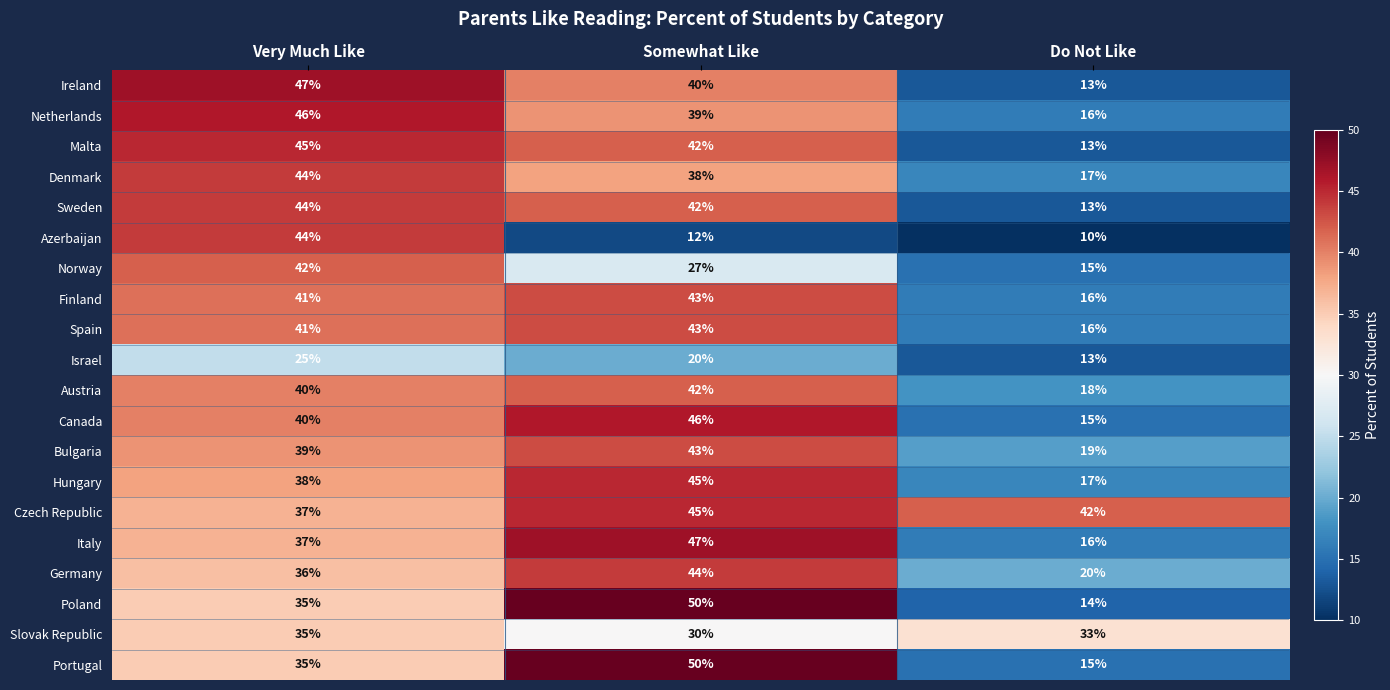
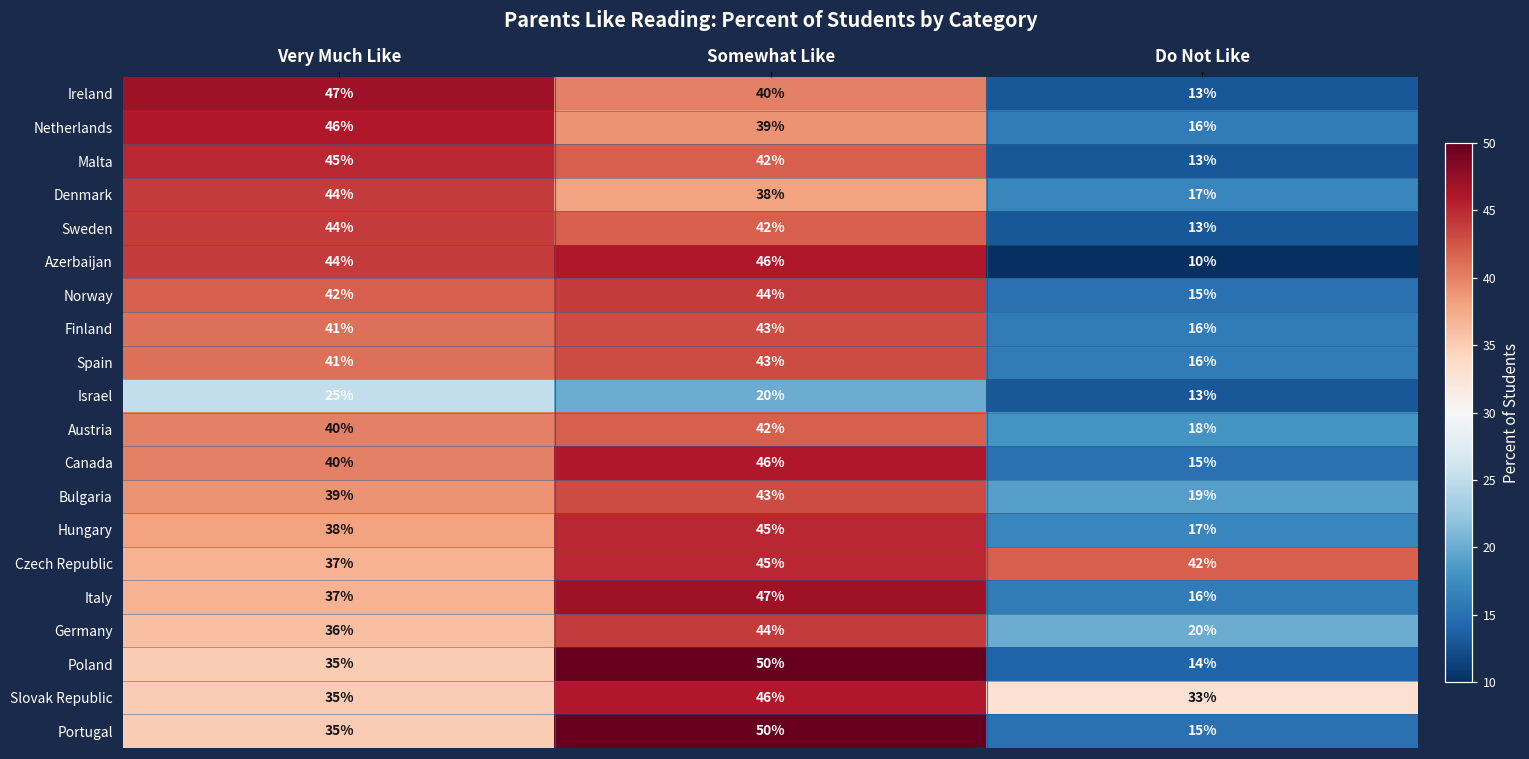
  {
    "Ireland": {
      "Very Much Like": "47%",
      "Somewhat Like": "40%",
      "Do Not Like": "13%"
    },
    "Netherlands": {
      "Very Much Like": "46%",
      "Somewhat Like": "39%",
      "Do Not Like": "16%"
    },
    "Malta": {
      "Very Much Like": "45%",
      "Somewhat Like": "42%",
      "Do Not Like": "13%"
    },
    "Denmark": {
      "Very Much Like": "44%",
      "Somewhat Like": "38%",
      "Do Not Like": "17%"
    },
    "Sweden": {
      "Very Much Like": "44%",
      "Somewhat Like": "42%",
      "Do Not Like": "13%"
    },
    "Azerbaijan": {
      "Very Much Like": "44%",
-     "Somewhat Like": "12%",
+     "Somewhat Like": "46%",
      "Do Not Like": "10%"
    },
    "Norway": {
      "Very Much Like": "42%",
-     "Somewhat Like": "27%",
+     "Somewhat Like": "44%",
      "Do Not Like": "15%"
    },
    "Finland": {
      "Very Much Like": "41%",
      "Somewhat Like": "43%",
      "Do Not Like": "16%"
    },
    "Spain": {
      "Very Much Like": "41%",
      "Somewhat Like": "43%",
      "Do Not Like": "16%"
    },
    "Israel": {
      "Very Much Like": "25%",
      "Somewhat Like": "20%",
      "Do Not Like": "13%"
    },
    "Austria": {
      "Very Much Like": "40%",
      "Somewhat Like": "42%",
      "Do Not Like": "18%"
    },
    "Canada": {
      "Very Much Like": "40%",
      "Somewhat Like": "46%",
      "Do Not Like": "15%"
    },
    "Bulgaria": {
      "Very Much Like": "39%",
      "Somewhat Like": "43%",
      "Do Not Like": "19%"
    },
    "Hungary": {
      "Very Much Like": "38%",
      "Somewhat Like": "45%",
      "Do Not Like": "17%"
    },
    "Czech Republic": {
      "Very Much Like": "37%",
      "Somewhat Like": "45%",
      "Do Not Like": "42%"
    },
    "Italy": {
      "Very Much Like": "37%",
      "Somewhat Like": "47%",
      "Do Not Like": "16%"
    },
    "Germany": {
      "Very Much Like": "36%",
      "Somewhat Like": "44%",
      "Do Not Like": "20%"
    },
    "Poland": {
      "Very Much Like": "35%",
      "Somewhat Like": "50%",
      "Do Not Like": "14%"
    },
    "Slovak Republic": {
      "Very Much Like": "35%",
-     "Somewhat Like": "30%",
+     "Somewhat Like": "46%",
      "Do Not Like": "33%"
    },
    "Portugal": {
      "Very Much Like": "35%",
      "Somewhat Like": "50%",
      "Do Not Like": "15%"
    }
  }
